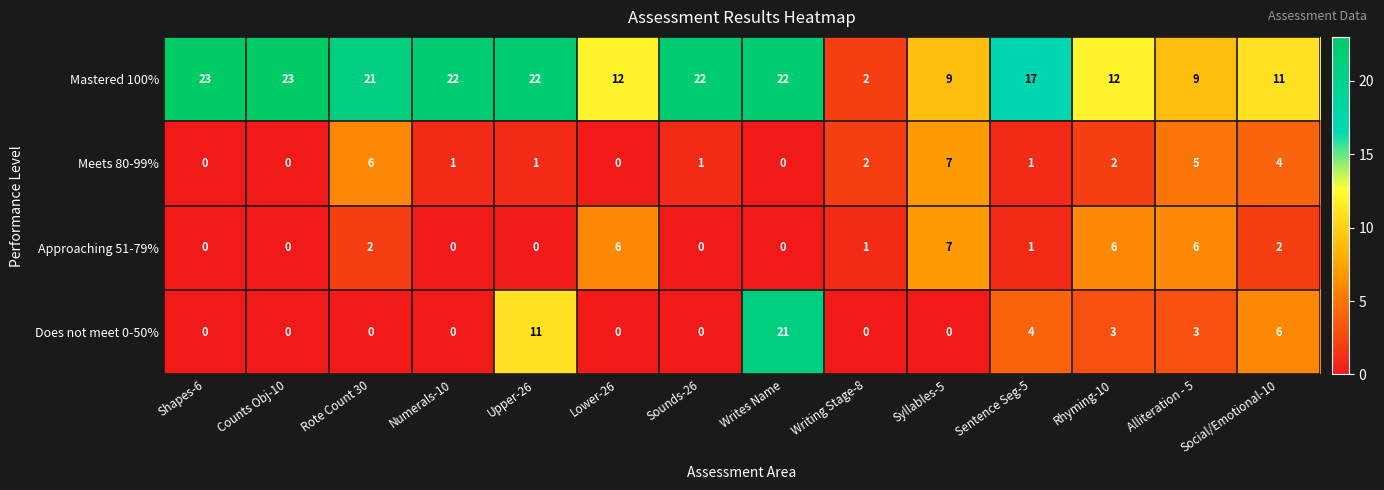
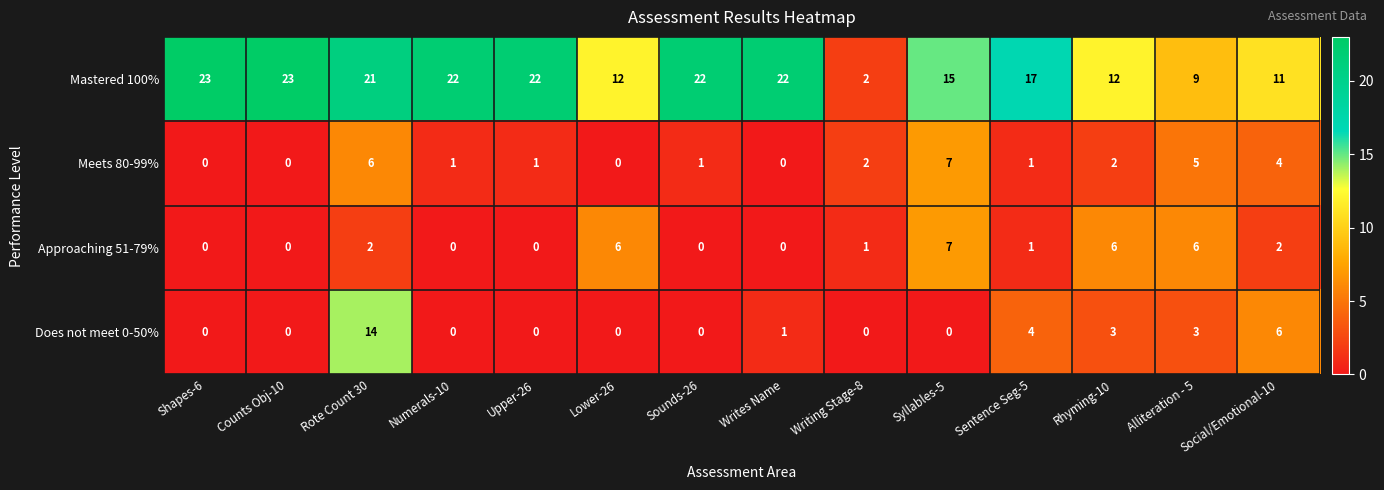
  {
    "Mastered 100%": {
      "Shapes-6": 23,
      "Counts Obj-10": 23,
      "Rote Count 30": 21,
      "Numerals-10": 22,
      "Upper-26": 22,
      "Lower-26": 12,
      "Sounds-26": 22,
      "Writes Name": 22,
      "Writing Stage-8": 2,
-     "Syllables-5": 9,
+     "Syllables-5": 15,
      "Sentence Seg-5": 17,
      "Rhyming-10": 12,
      "Alliteration - 5": 9,
      "Social/Emotional-10": 11
    },
    "Meets 80-99%": {
      "Shapes-6": 0,
      "Counts Obj-10": 0,
      "Rote Count 30": 6,
      "Numerals-10": 1,
      "Upper-26": 1,
      "Lower-26": 0,
      "Sounds-26": 1,
      "Writes Name": 0,
      "Writing Stage-8": 2,
      "Syllables-5": 7,
      "Sentence Seg-5": 1,
      "Rhyming-10": 2,
      "Alliteration - 5": 5,
      "Social/Emotional-10": 4
    },
    "Approaching 51-79%": {
      "Shapes-6": 0,
      "Counts Obj-10": 0,
      "Rote Count 30": 2,
      "Numerals-10": 0,
      "Upper-26": 0,
      "Lower-26": 6,
      "Sounds-26": 0,
      "Writes Name": 0,
      "Writing Stage-8": 1,
      "Syllables-5": 7,
      "Sentence Seg-5": 1,
      "Rhyming-10": 6,
      "Alliteration - 5": 6,
      "Social/Emotional-10": 2
    },
    "Does not meet 0-50%": {
      "Shapes-6": 0,
      "Counts Obj-10": 0,
-     "Rote Count 30": 0,
+     "Rote Count 30": 14,
      "Numerals-10": 0,
-     "Upper-26": 11,
+     "Upper-26": 0,
      "Lower-26": 0,
      "Sounds-26": 0,
-     "Writes Name": 21,
+     "Writes Name": 1,
      "Writing Stage-8": 0,
      "Syllables-5": 0,
      "Sentence Seg-5": 4,
      "Rhyming-10": 3,
      "Alliteration - 5": 3,
      "Social/Emotional-10": 6
    }
  }
